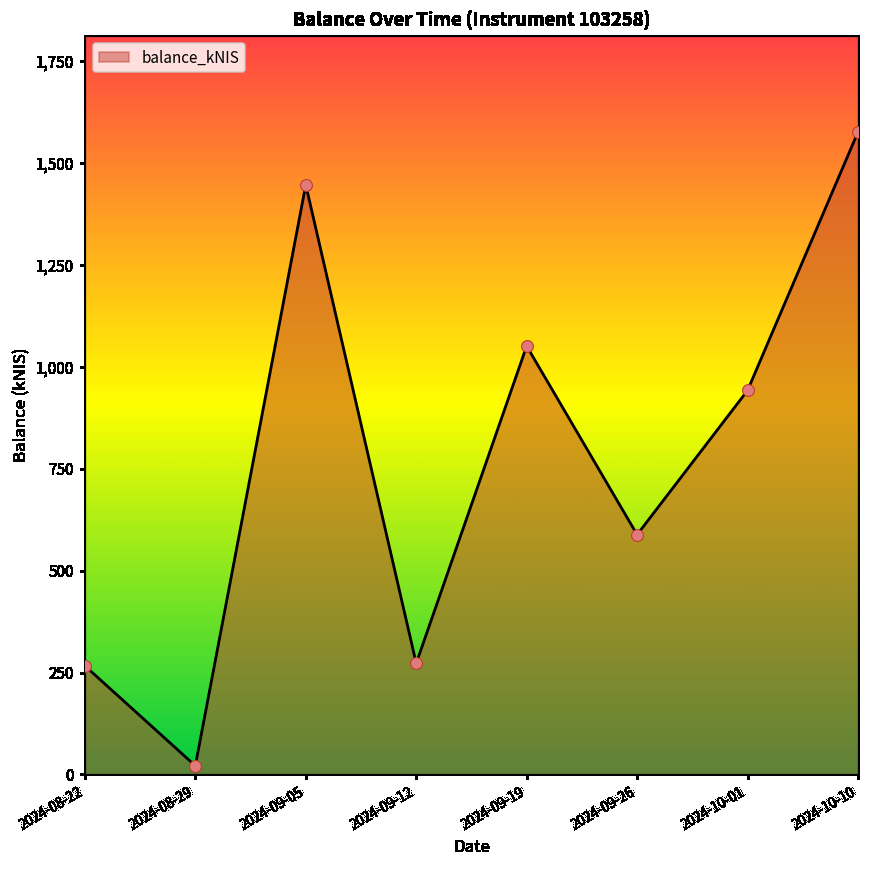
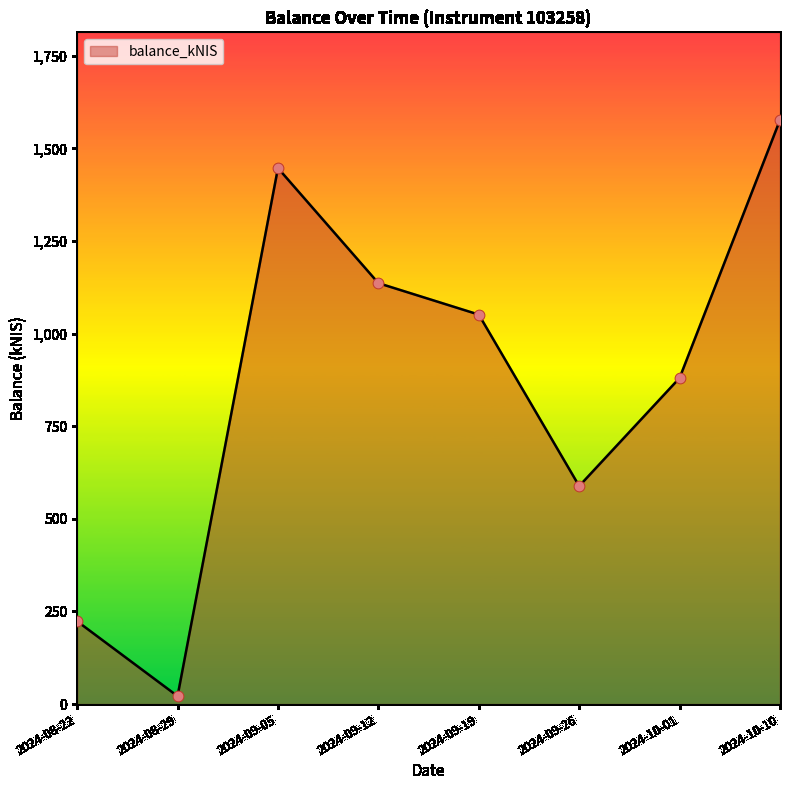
  {
-   "2024-08-22": "270",
+   "2024-08-22": "220",
    "2024-08-29": "20",
    "2024-09-05": "1,450",
-   "2024-09-12": "270",
+   "2024-09-12": "1,140",
    "2024-09-19": "1,050",
    "2024-09-26": "590",
-   "2024-10-01": "940",
+   "2024-10-01": "880",
    "2024-10-10": "1,580"
  }
